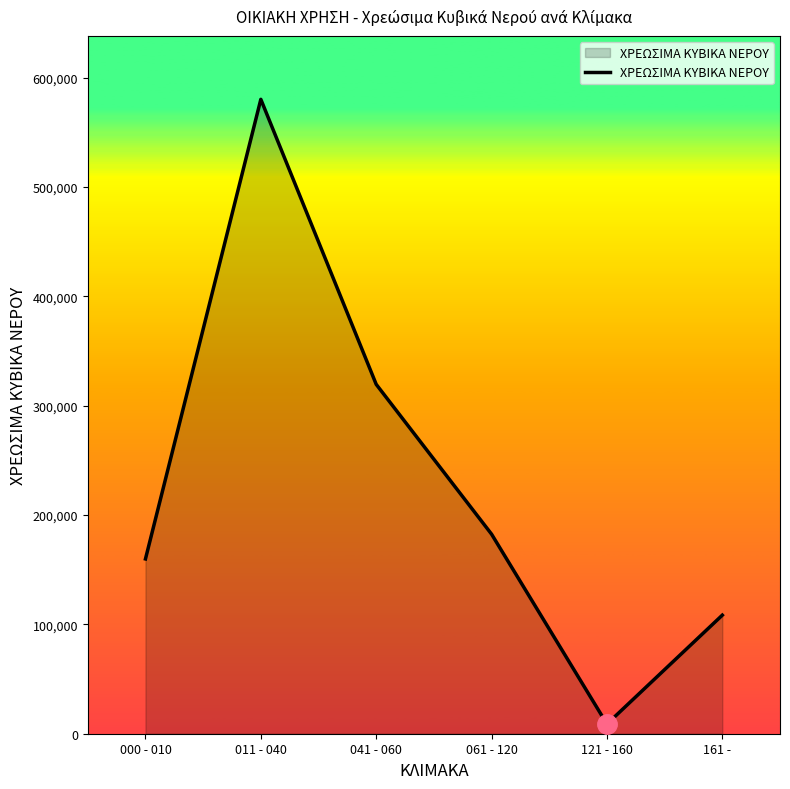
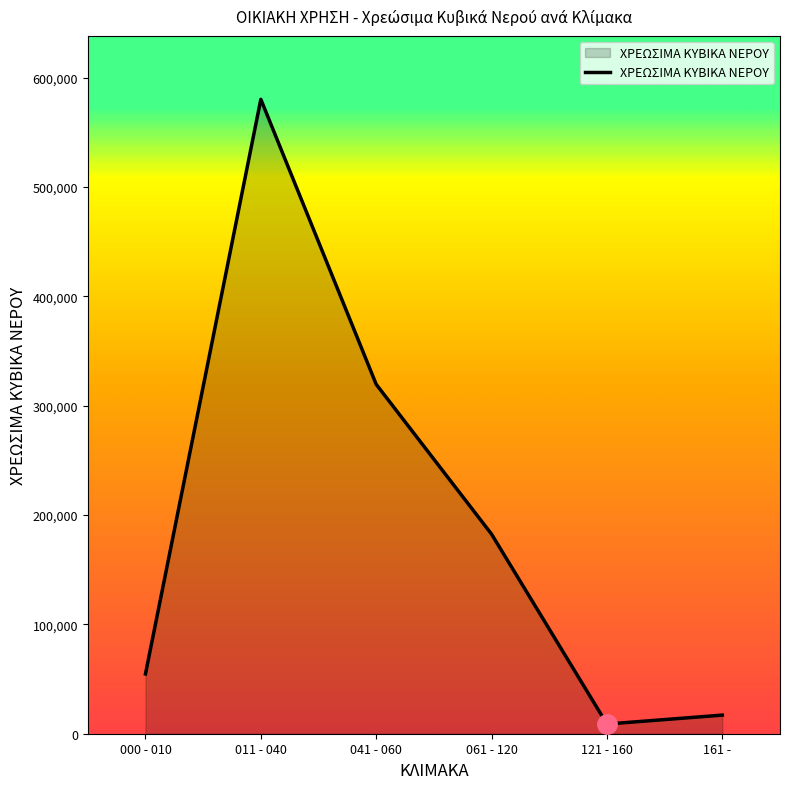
  {
    "ΧΡΕΩΣΙΜΑ ΚΥΒΙΚΑ ΝΕΡΟΥ": {
-     "000 - 010": "160,000",
+     "000 - 010": "55,000",
      "011 - 040": "580,000",
      "041 - 060": "320,000",
      "061 - 120": "183,000",
-     "161 -": "108,000"
+     "161 -": "17,000"
    }
  }
